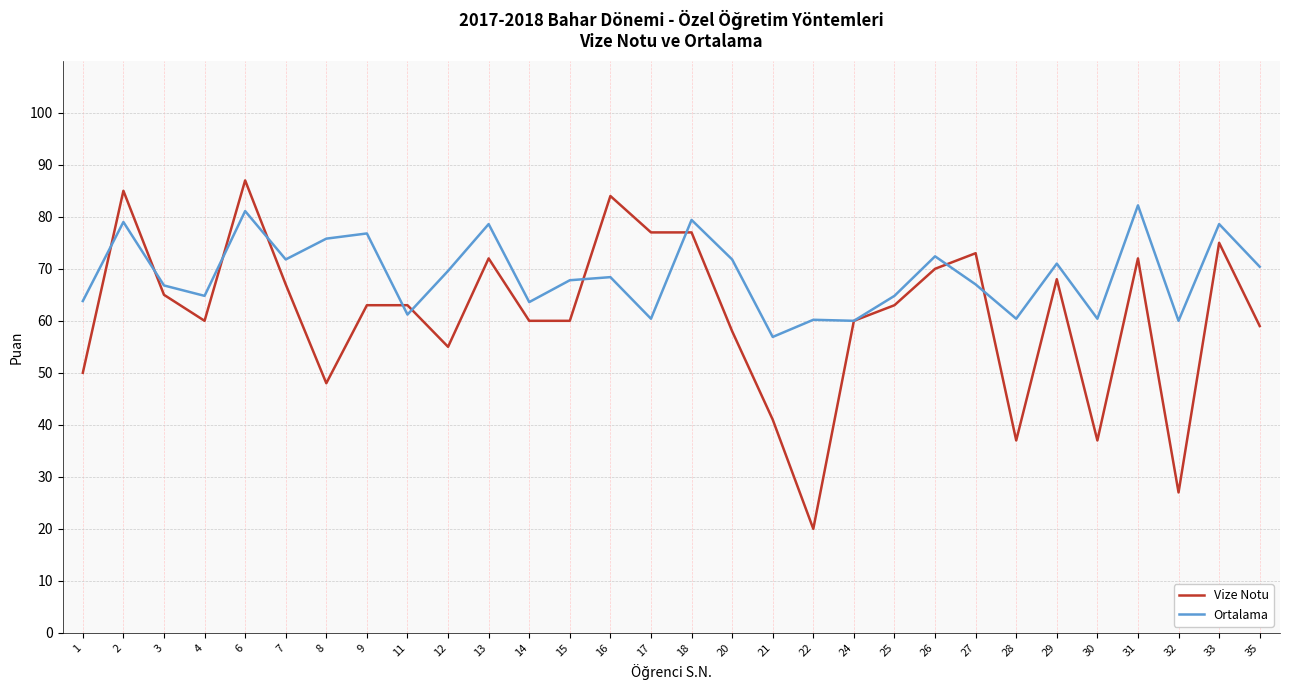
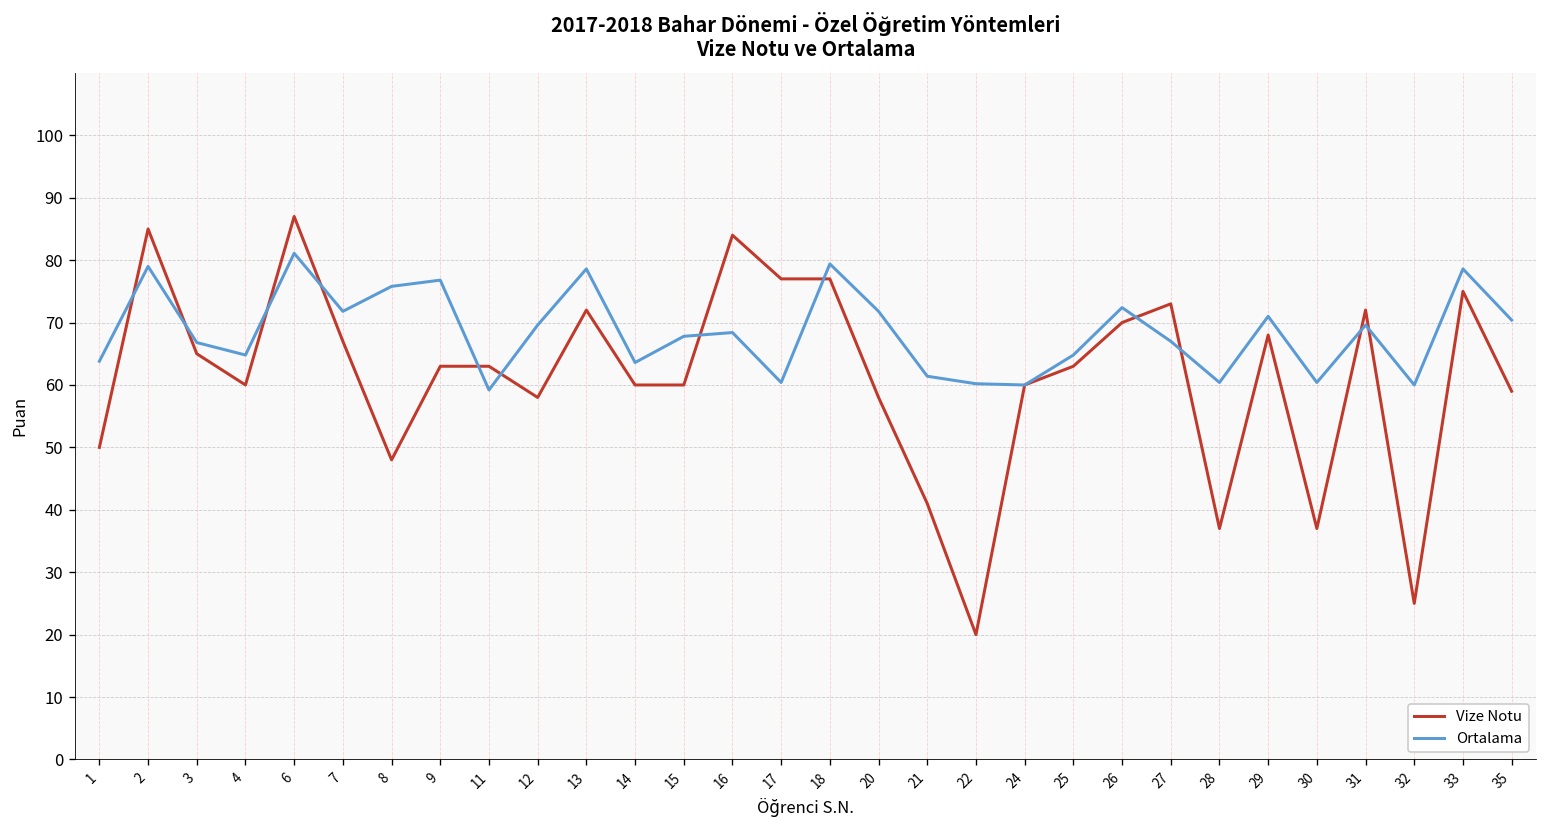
  {
    "Vize Notu": {
      "1": 50,
      "2": 85,
      "3": 65,
      "4": 60,
      "6": 87,
      "7": 67,
      "8": 48,
      "9": 63,
      "11": 63,
-     "12": 55,
+     "12": 58,
      "13": 72,
      "14": 60,
      "15": 60,
      "16": 84,
      "17": 77,
      "18": 77,
      "20": 58,
      "21": 41,
      "22": 20,
      "25": 63,
      "26": 70,
      "27": 73,
      "28": 37,
      "29": 68,
      "30": 37,
      "31": 72,
-     "32": 27,
+     "32": 25,
      "33": 75,
      "35": 59
    },
    "Ortalama": {
      "1": 64,
      "2": 79,
      "3": 67,
      "4": 65,
      "6": 81,
      "7": 72,
      "8": 76,
      "9": 77,
-     "11": 61,
+     "11": 59,
      "12": 70,
      "13": 79,
      "14": 64,
      "15": 68,
      "16": 68,
      "17": 60,
      "18": 79,
      "20": 72,
-     "21": 57,
+     "21": 61,
      "22": 60,
      "25": 65,
      "26": 72,
      "27": 67,
      "28": 60,
      "29": 71,
      "30": 60,
-     "31": 82,
+     "31": 70,
      "32": 60,
      "33": 79,
      "35": 70
    }
  }
